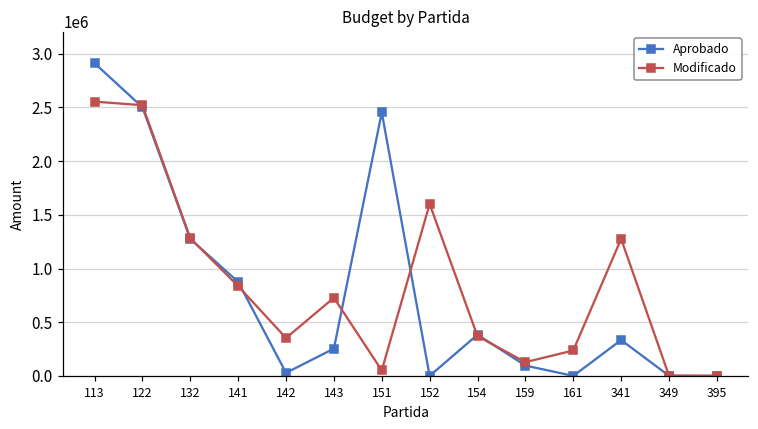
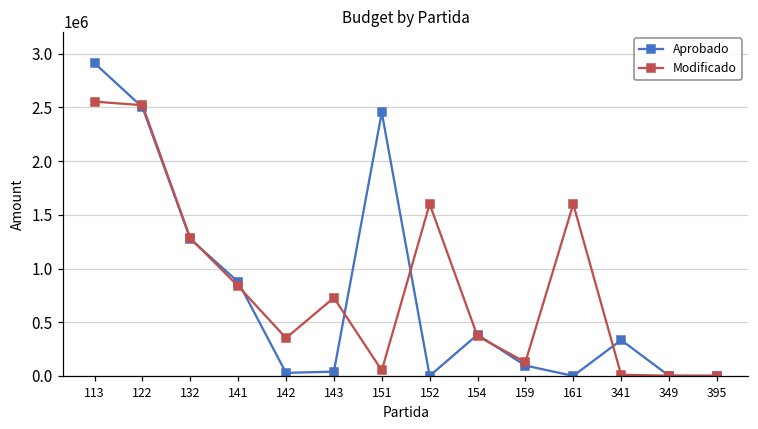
  {
    "Aprobado": {
      "113": 2900000,
      "141": 900000,
      "142": 0,
-     "143": 300000,
+     "143": 0,
      "151": 2500000,
      "152": 0,
      "159": 100000,
      "161": 0,
      "341": 300000
    },
    "Modificado": {
      "113": 2600000,
      "141": 800000,
      "142": 400000,
      "143": 700000,
      "151": 100000,
      "152": 1600000,
      "159": 100000,
-     "161": 200000,
-     "341": 1300000
+     "161": 1600000,
+     "341": 0
    }
  }
